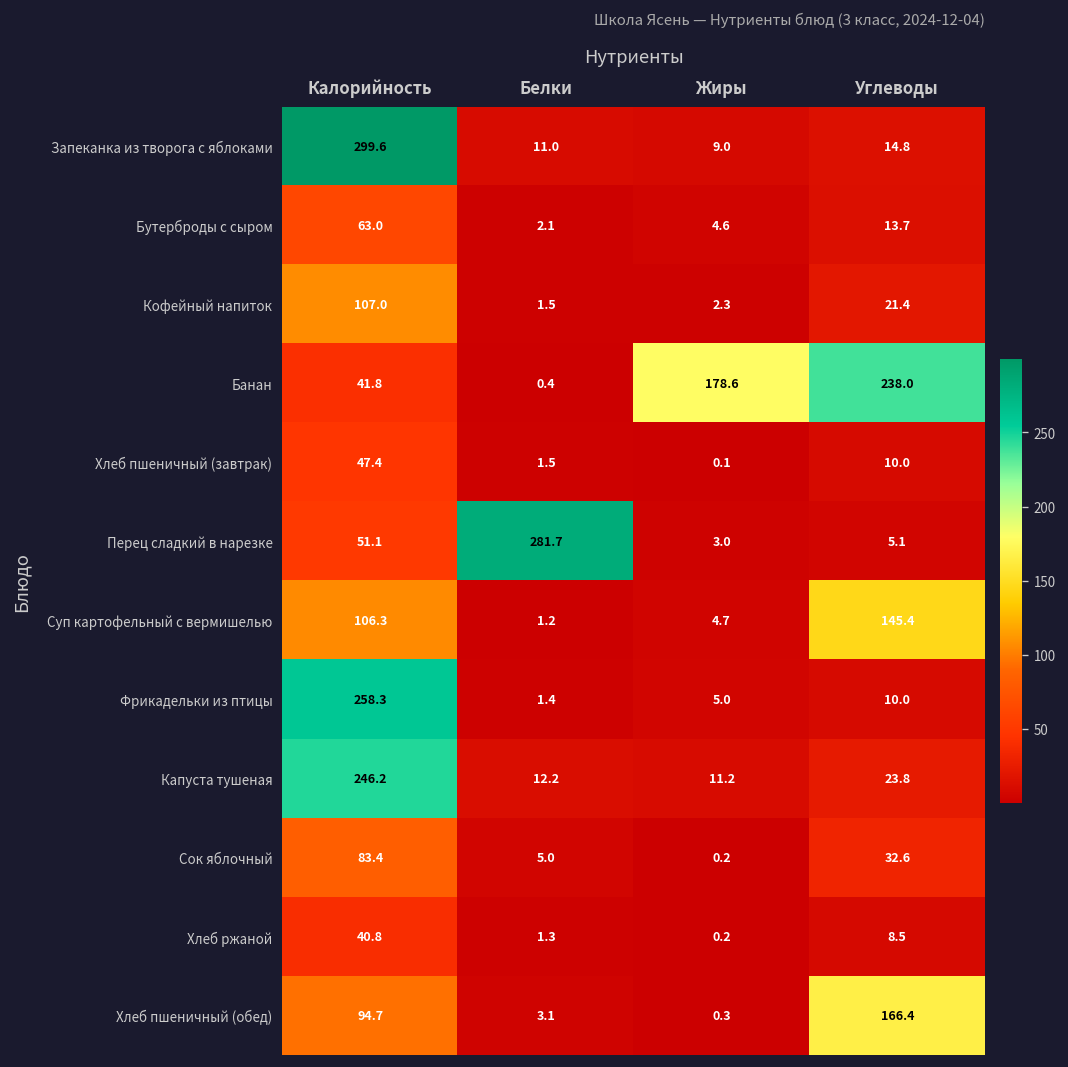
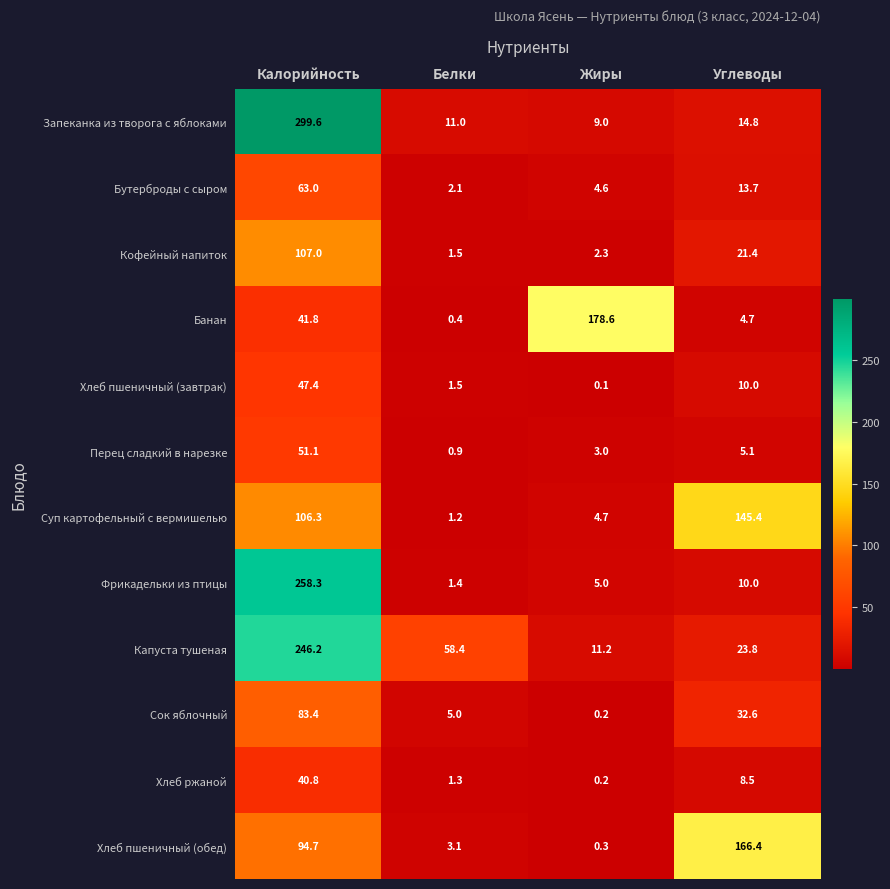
  {
    "Запеканка из творога с яблоками": {
      "Калорийность": 299.6,
      "Белки": 11.0,
      "Жиры": 9.0,
      "Углеводы": 14.8
    },
    "Бутерброды с сыром": {
      "Калорийность": 63.0,
      "Белки": 2.1,
      "Жиры": 4.6,
      "Углеводы": 13.7
    },
    "Кофейный напиток": {
      "Калорийность": 107.0,
      "Белки": 1.5,
      "Жиры": 2.3,
      "Углеводы": 21.4
    },
    "Банан": {
      "Калорийность": 41.8,
      "Белки": 0.4,
      "Жиры": 178.6,
-     "Углеводы": 238.0
+     "Углеводы": 4.7
    },
    "Хлеб пшеничный (завтрак)": {
      "Калорийность": 47.4,
      "Белки": 1.5,
      "Жиры": 0.1,
      "Углеводы": 10.0
    },
    "Перец сладкий в нарезке": {
      "Калорийность": 51.1,
-     "Белки": 281.7,
+     "Белки": 0.9,
      "Жиры": 3.0,
      "Углеводы": 5.1
    },
    "Суп картофельный с вермишелью": {
      "Калорийность": 106.3,
      "Белки": 1.2,
      "Жиры": 4.7,
      "Углеводы": 145.4
    },
    "Фрикадельки из птицы": {
      "Калорийность": 258.3,
      "Белки": 1.4,
      "Жиры": 5.0,
      "Углеводы": 10.0
    },
    "Капуста тушеная": {
      "Калорийность": 246.2,
-     "Белки": 12.2,
+     "Белки": 58.4,
      "Жиры": 11.2,
      "Углеводы": 23.8
    },
    "Сок яблочный": {
      "Калорийность": 83.4,
      "Белки": 5.0,
      "Жиры": 0.2,
      "Углеводы": 32.6
    },
    "Хлеб ржаной": {
      "Калорийность": 40.8,
      "Белки": 1.3,
      "Жиры": 0.2,
      "Углеводы": 8.5
    },
    "Хлеб пшеничный (обед)": {
      "Калорийность": 94.7,
      "Белки": 3.1,
      "Жиры": 0.3,
      "Углеводы": 166.4
    }
  }
